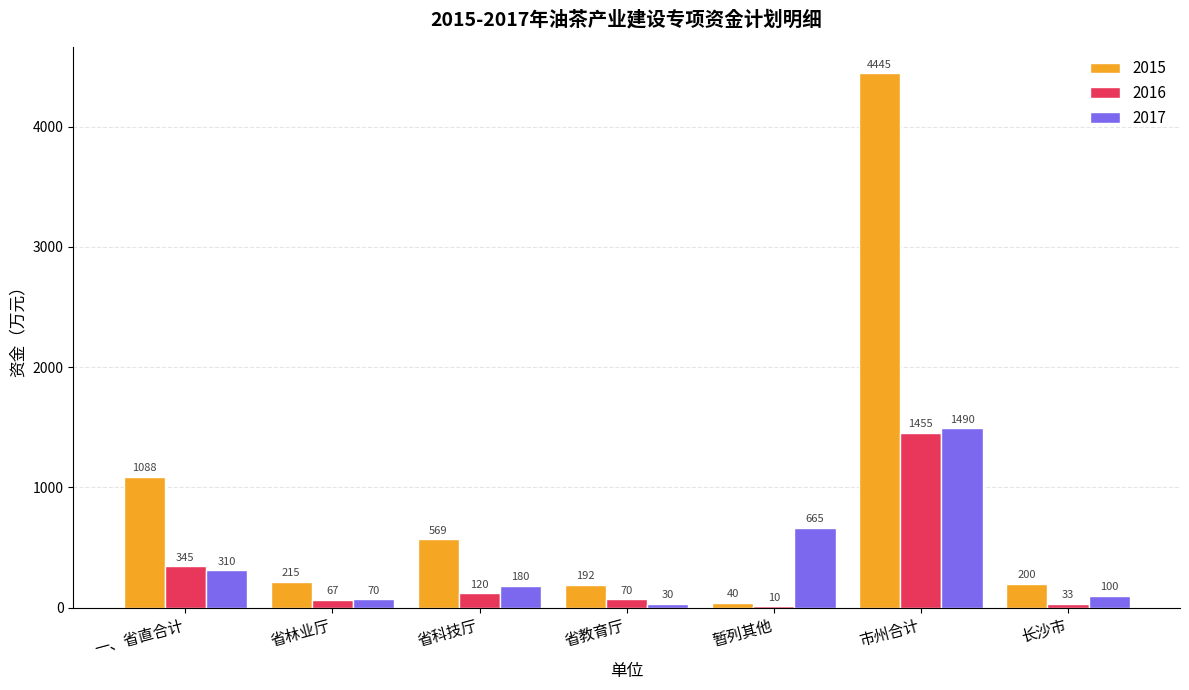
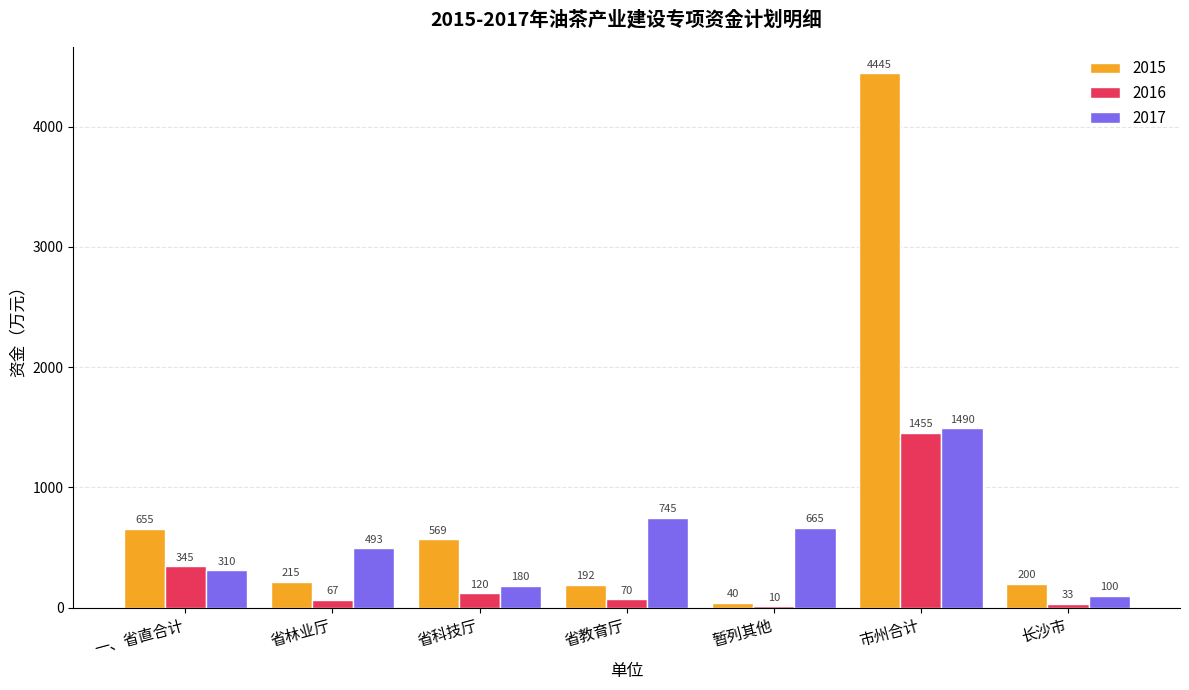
  {
    "2015": {
-     "一、省直合计": 1088,
+     "一、省直合计": 655,
      "省林业厅": 215,
      "省科技厅": 569,
      "省教育厅": 192,
      "暂列其他": 40,
      "市州合计": 4445,
      "长沙市": 200
    },
    "2016": {
      "一、省直合计": 345,
      "省林业厅": 67,
      "省科技厅": 120,
      "省教育厅": 70,
      "暂列其他": 10,
      "市州合计": 1455,
      "长沙市": 33
    },
    "2017": {
      "一、省直合计": 310,
-     "省林业厅": 70,
+     "省林业厅": 493,
      "省科技厅": 180,
-     "省教育厅": 30,
+     "省教育厅": 745,
      "暂列其他": 665,
      "市州合计": 1490,
      "长沙市": 100
    }
  }
